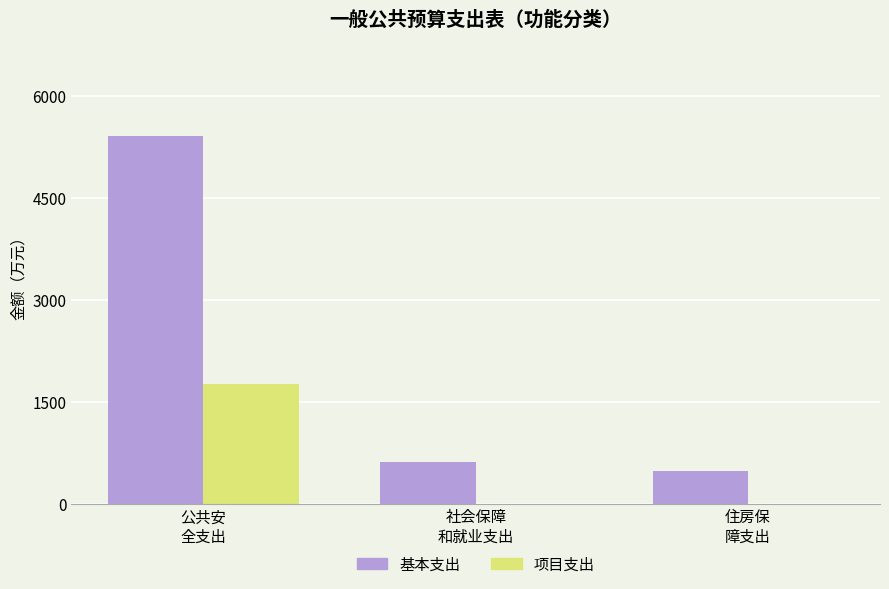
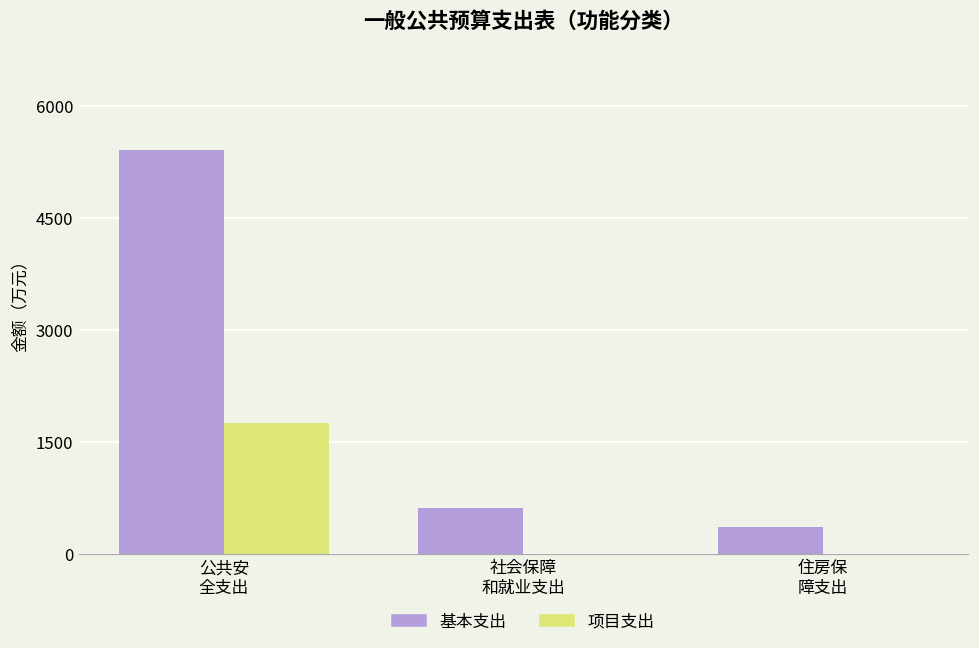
  {
    "基本支出": {
      "公共安 全支出": 5400,
      "社会保障 和就业支出": 600,
-     "住房保 障支出": 500
+     "住房保 障支出": 400
    },
    "项目支出": {
      "公共安 全支出": 1800,
      "社会保障 和就业支出": 0,
      "住房保 障支出": 0
    }
  }
